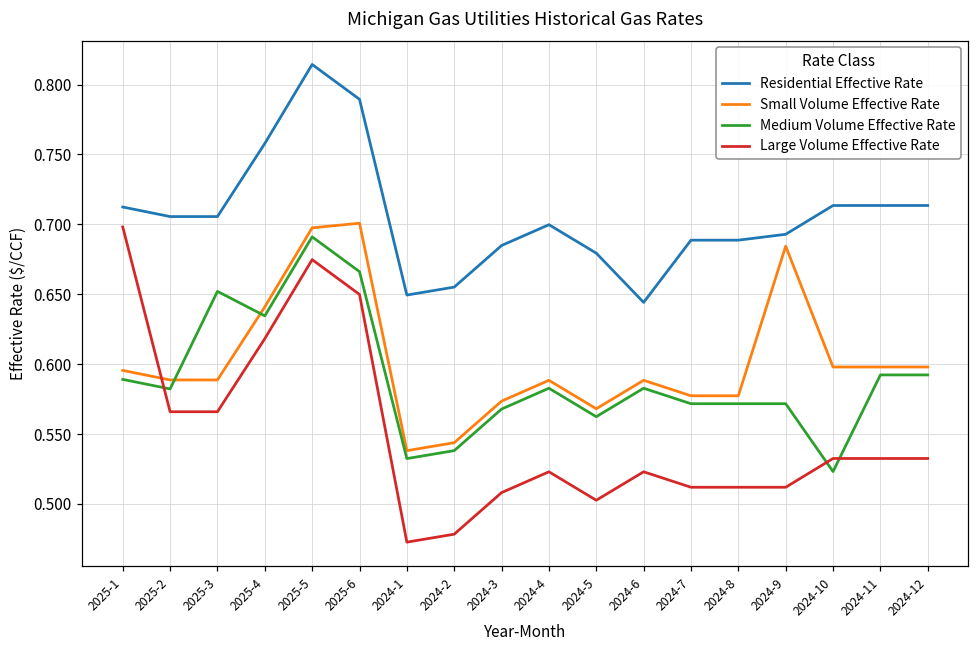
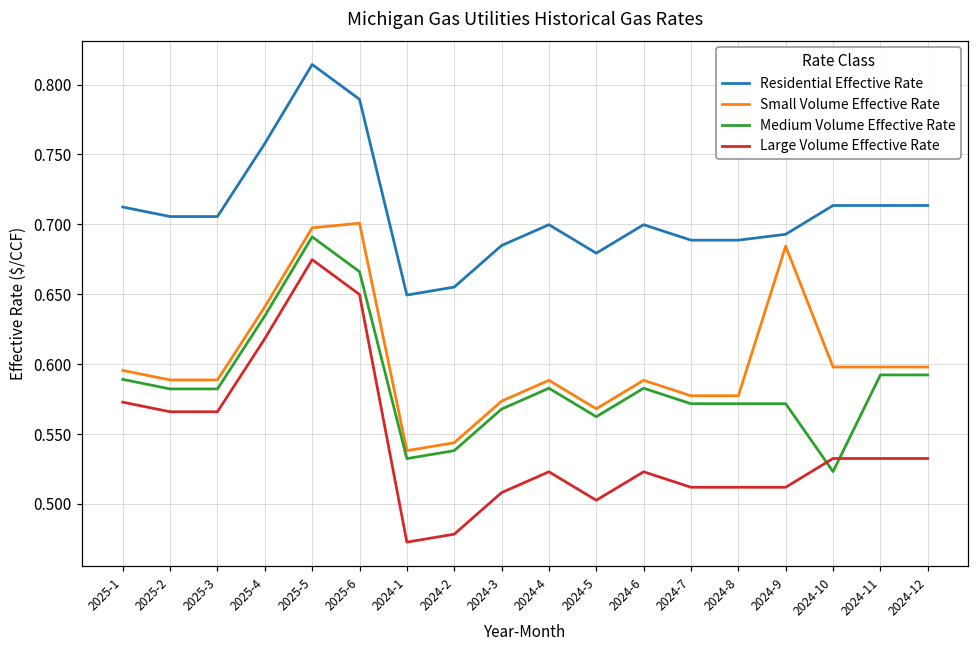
  {
    "Residential Effective Rate": {
      "2025-1": 0.712,
      "2025-2": 0.706,
      "2025-3": 0.706,
      "2025-4": 0.758,
      "2025-5": 0.814,
      "2025-6": 0.789,
      "2024-1": 0.649,
      "2024-2": 0.655,
      "2024-3": 0.685,
      "2024-4": 0.700,
      "2024-5": 0.679,
-     "2024-6": 0.644,
+     "2024-6": 0.700,
      "2024-7": 0.689,
      "2024-8": 0.689,
      "2024-9": 0.693,
      "2024-10": 0.713,
      "2024-11": 0.713,
      "2024-12": 0.713
    },
    "Small Volume Effective Rate": {
      "2025-1": 0.596,
      "2025-2": 0.589,
      "2025-3": 0.589,
      "2025-4": 0.641,
      "2025-5": 0.697,
      "2025-6": 0.701,
      "2024-1": 0.538,
      "2024-2": 0.544,
      "2024-3": 0.574,
      "2024-4": 0.588,
      "2024-5": 0.568,
      "2024-6": 0.588,
      "2024-7": 0.577,
      "2024-8": 0.577,
      "2024-9": 0.684,
      "2024-10": 0.598,
      "2024-11": 0.598,
      "2024-12": 0.598
    },
    "Medium Volume Effective Rate": {
      "2025-1": 0.589,
      "2025-2": 0.582,
-     "2025-3": 0.652,
+     "2025-3": 0.582,
      "2025-4": 0.635,
      "2025-5": 0.691,
      "2025-6": 0.666,
      "2024-1": 0.532,
      "2024-2": 0.538,
      "2024-3": 0.568,
      "2024-4": 0.583,
      "2024-5": 0.562,
      "2024-6": 0.583,
      "2024-7": 0.572,
      "2024-8": 0.572,
      "2024-9": 0.572,
      "2024-10": 0.523,
      "2024-11": 0.592,
      "2024-12": 0.592
    },
    "Large Volume Effective Rate": {
-     "2025-1": 0.698,
+     "2025-1": 0.573,
      "2025-2": 0.566,
      "2025-3": 0.566,
      "2025-4": 0.618,
      "2025-5": 0.675,
      "2025-6": 0.650,
      "2024-1": 0.473,
      "2024-2": 0.478,
      "2024-3": 0.508,
      "2024-4": 0.523,
      "2024-5": 0.503,
      "2024-6": 0.523,
      "2024-7": 0.512,
      "2024-8": 0.512,
      "2024-9": 0.512,
      "2024-10": 0.533,
      "2024-11": 0.533,
      "2024-12": 0.533
    }
  }
